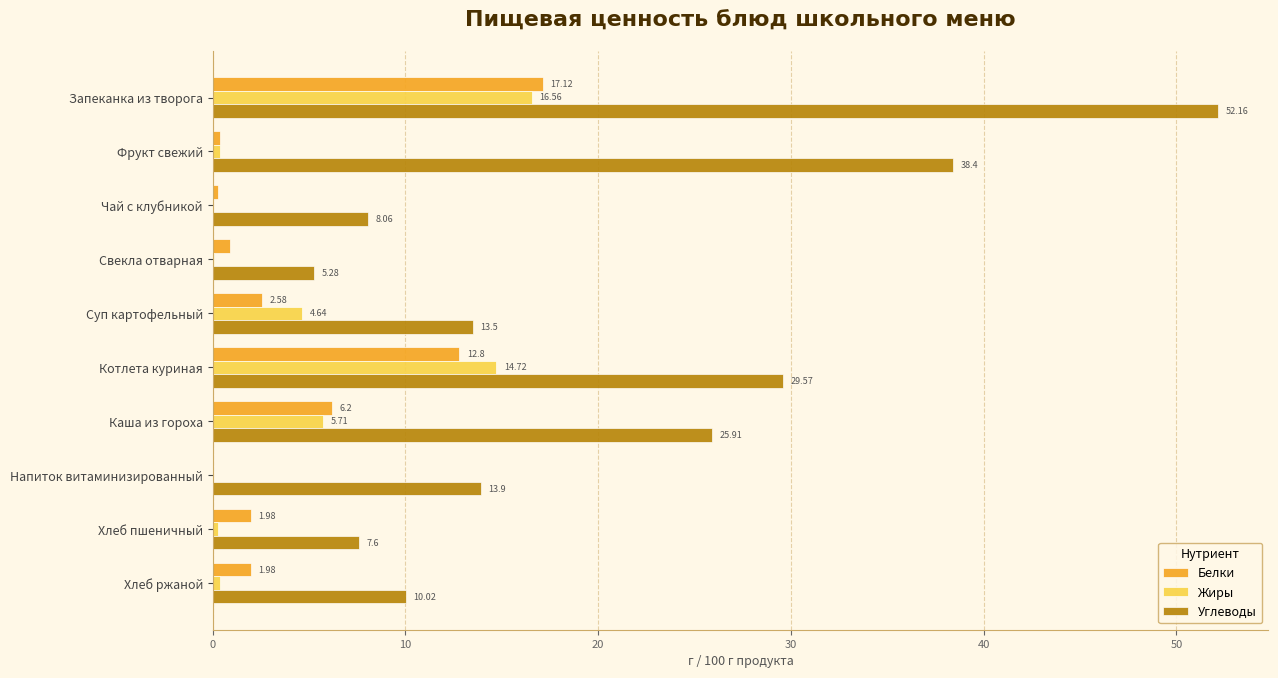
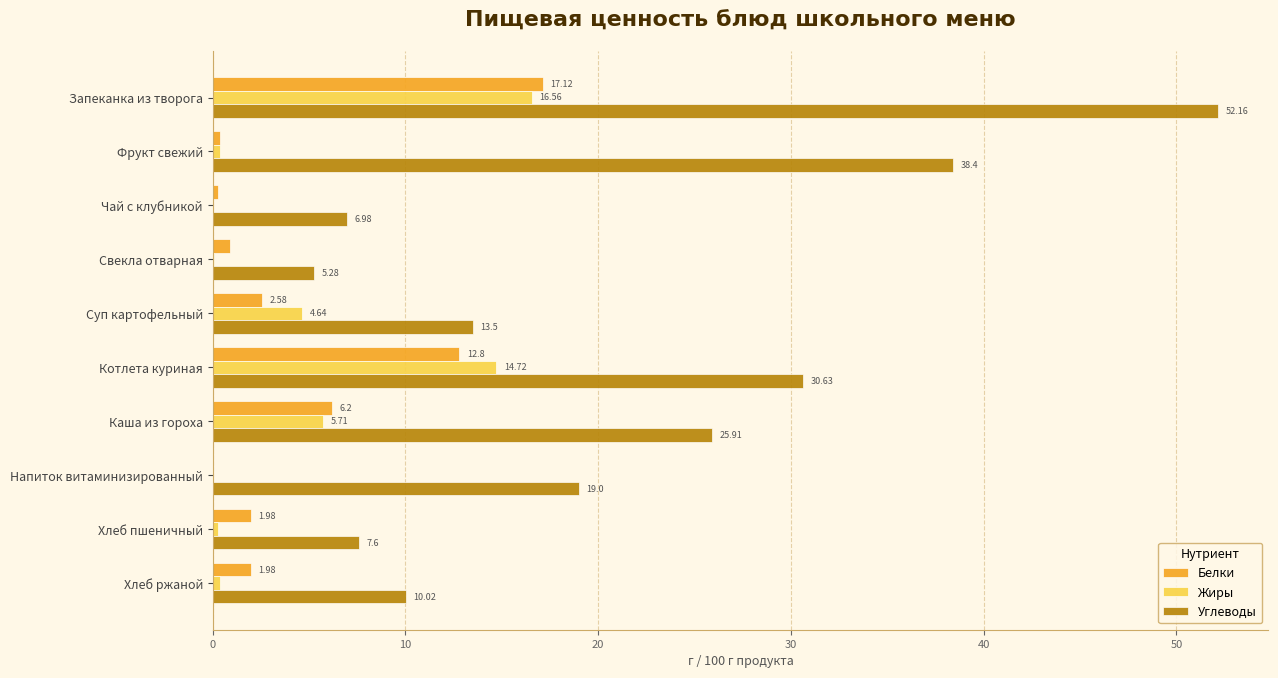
  {
    "Углеводы": {
      "Запеканка из творога": 52.16,
      "Фрукт свежий": 38.4,
-     "Чай с клубникой": 8.06,
+     "Чай с клубникой": 6.98,
      "Свекла отварная": 5.28,
      "Суп картофельный": 13.5,
-     "Котлета куриная": 29.57,
+     "Котлета куриная": 30.63,
      "Каша из гороха": 25.91,
-     "Напиток витаминизированный": 13.9,
+     "Напиток витаминизированный": 19.0,
      "Хлеб пшеничный": 7.6,
      "Хлеб ржаной": 10.02
    }
  }
